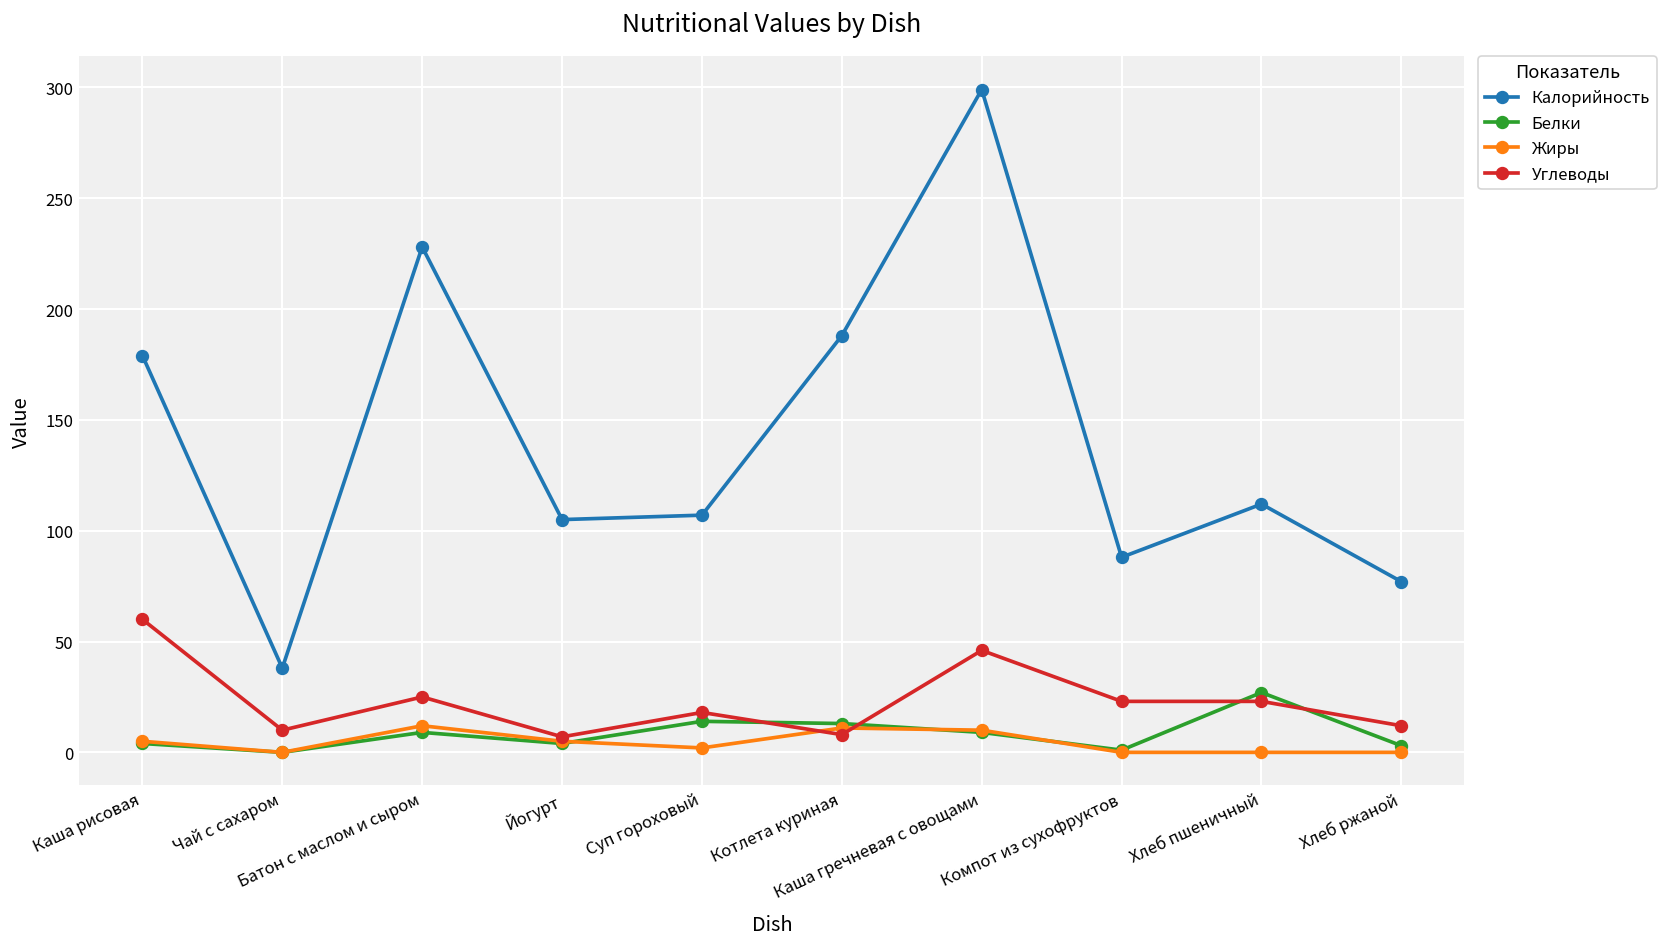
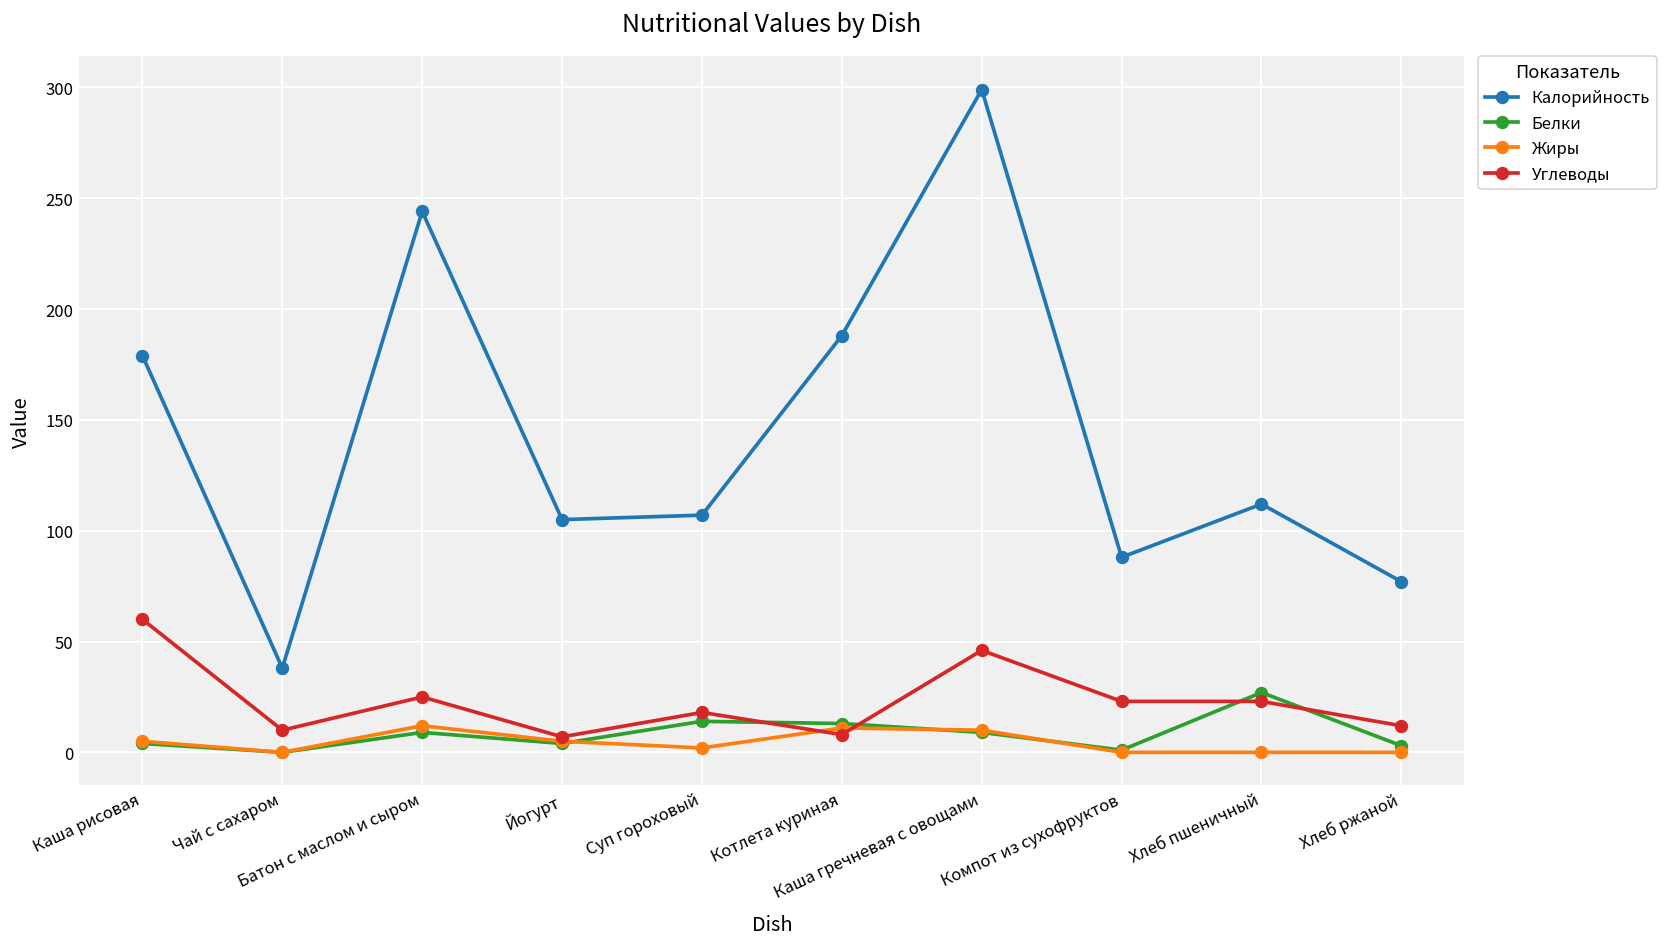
  {
    "Калорийность": {
      "Каша рисовая": 179,
      "Чай с сахаром": 38,
-     "Батон с маслом и сыром": 228,
+     "Батон с маслом и сыром": 244,
      "Йогурт": 105,
      "Суп гороховый": 107,
      "Котлета куриная": 188,
      "Каша гречневая с овощами": 299,
      "Компот из сухофруктов": 88,
      "Хлеб пшеничный": 112,
      "Хлеб ржаной": 77
    },
    "Белки": {
      "Батон с маслом и сыром": 9,
      "Суп гороховый": 14,
      "Котлета куриная": 13,
      "Хлеб пшеничный": 27,
      "Хлеб ржаной": 3
    },
    "Жиры": {
      "Батон с маслом и сыром": 12,
      "Суп гороховый": 2,
      "Котлета куриная": 11,
      "Хлеб пшеничный": 0,
      "Хлеб ржаной": 0
    },
    "Углеводы": {
      "Каша рисовая": 60,
      "Чай с сахаром": 10,
      "Батон с маслом и сыром": 25,
      "Йогурт": 7,
      "Суп гороховый": 18,
      "Котлета куриная": 8,
      "Каша гречневая с овощами": 46,
      "Компот из сухофруктов": 23,
      "Хлеб пшеничный": 23,
      "Хлеб ржаной": 12
    }
  }
